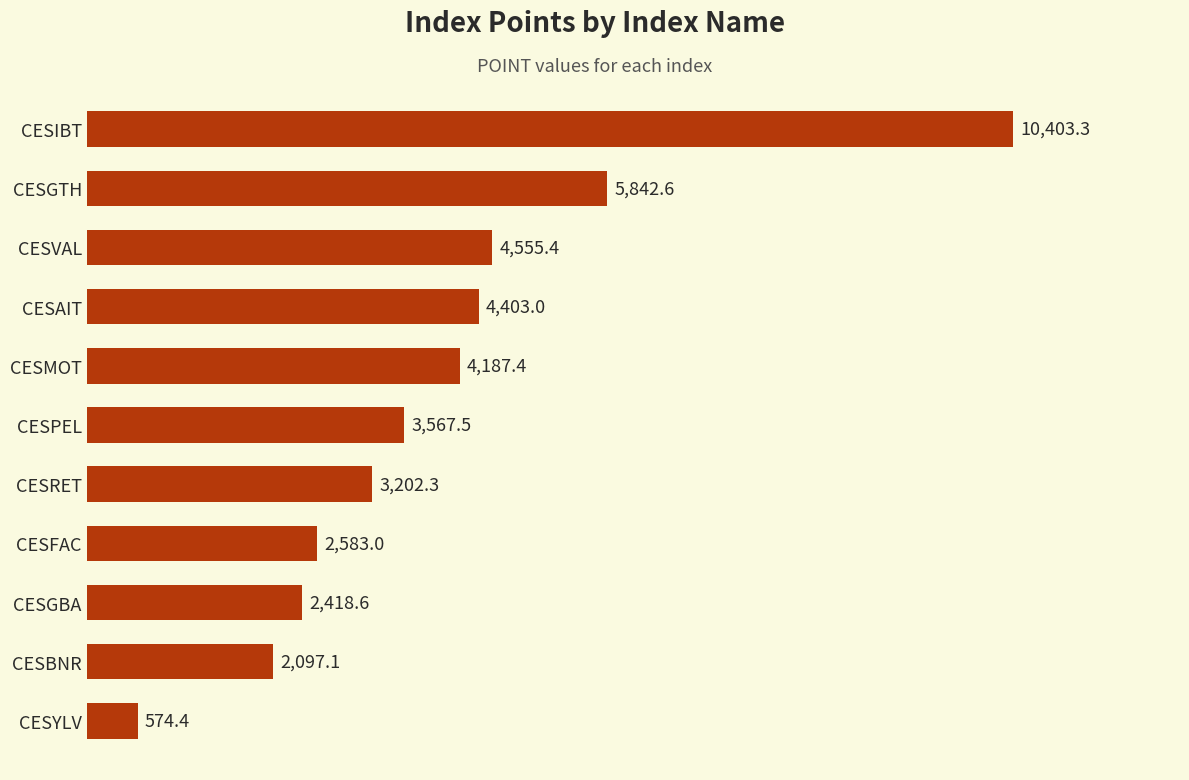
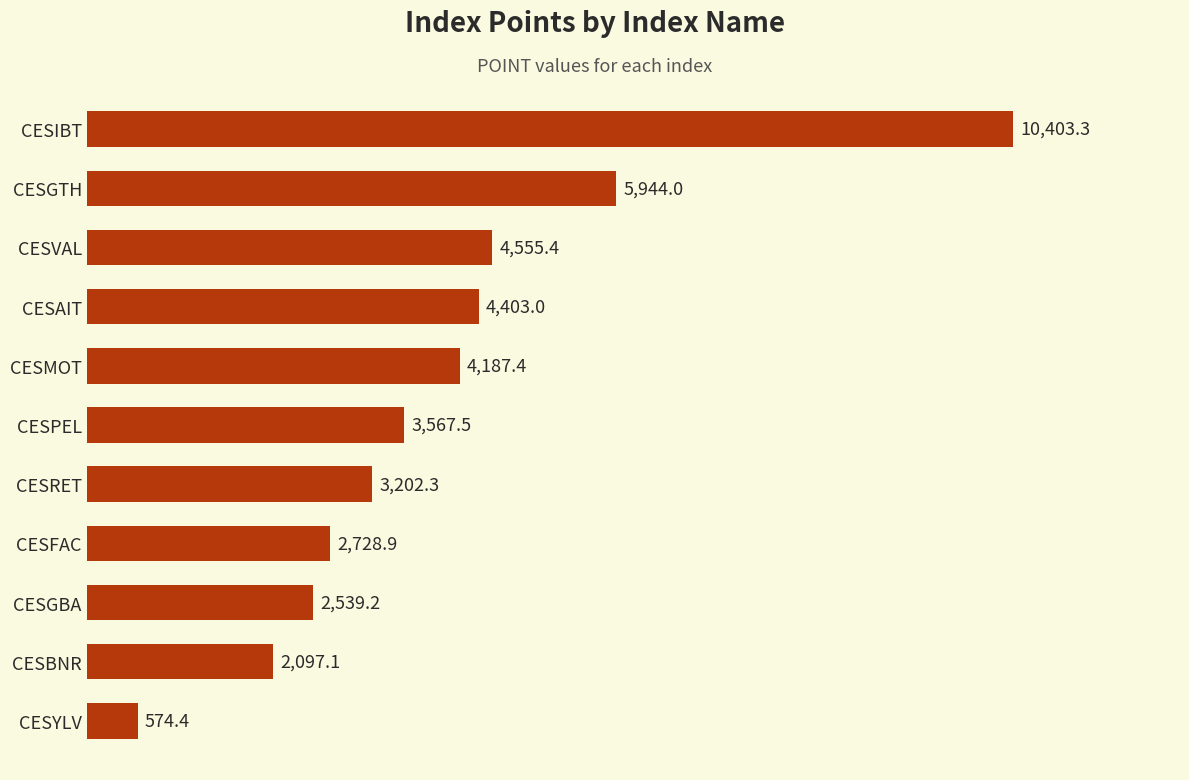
  {
    "CESIBT": "10,403.3",
-   "CESGTH": "5,842.6",
+   "CESGTH": "5,944.0",
    "CESVAL": "4,555.4",
    "CESAIT": "4,403.0",
    "CESMOT": "4,187.4",
    "CESPEL": "3,567.5",
    "CESRET": "3,202.3",
-   "CESFAC": "2,583.0",
-   "CESGBA": "2,418.6",
+   "CESFAC": "2,728.9",
+   "CESGBA": "2,539.2",
    "CESBNR": "2,097.1",
    "CESYLV": "574.4"
  }
